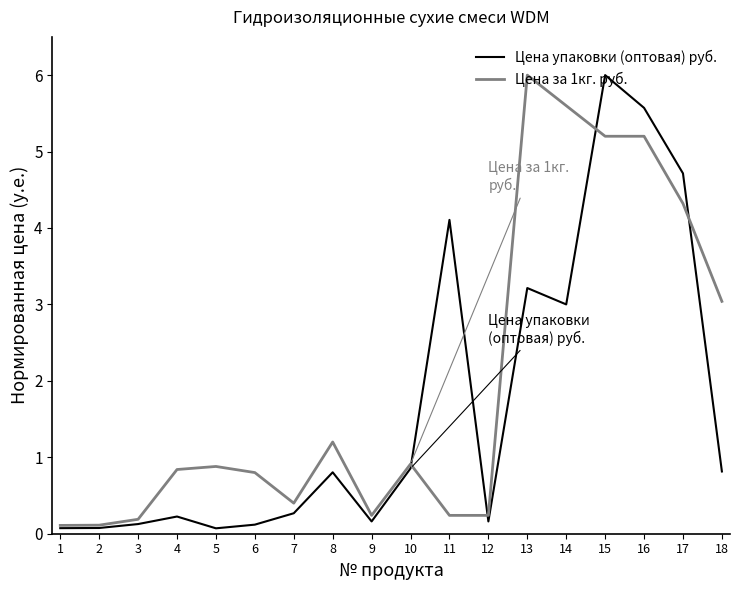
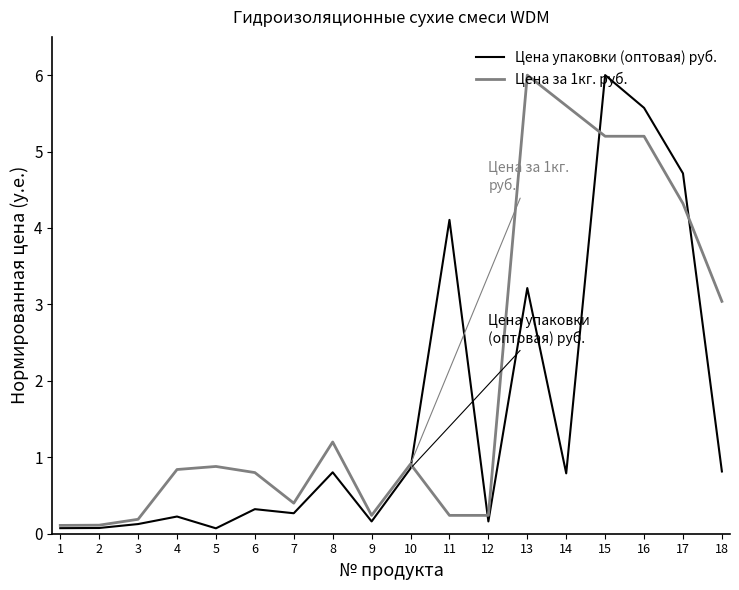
  {
    "Цена упаковки (оптовая) руб.": {
      "1": 0.1,
      "2": 0.1,
      "3": 0.1,
      "4": 0.2,
      "5": 0.1,
-     "6": 0.1,
+     "6": 0.3,
      "7": 0.3,
      "8": 0.8,
      "9": 0.2,
      "10": 0.9,
      "12": 0.2,
-     "14": 3.0,
+     "14": 0.8,
      "15": 6.0,
      "16": 5.6,
      "17": 4.7,
      "18": 0.8
    },
    "Цена за 1кг. руб.": {
      "1": 0.1,
      "2": 0.1,
      "3": 0.2,
      "4": 0.8,
      "5": 0.9,
      "6": 0.8,
      "7": 0.4,
      "8": 1.2,
      "9": 0.2,
      "10": 0.9,
      "11": 0.2,
      "12": 0.2,
      "13": 6.0,
      "14": 5.6,
      "15": 5.2,
      "16": 5.2,
      "17": 4.3,
      "18": 3.0
    }
  }
